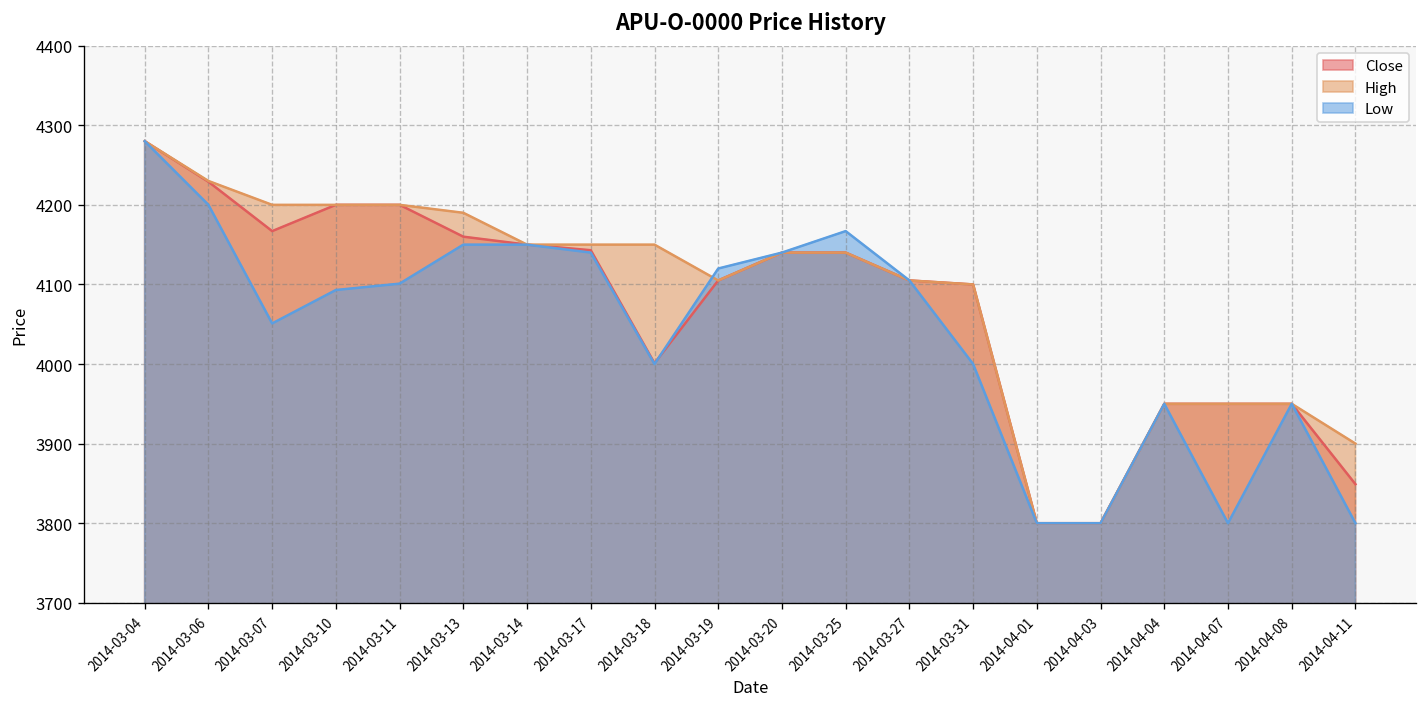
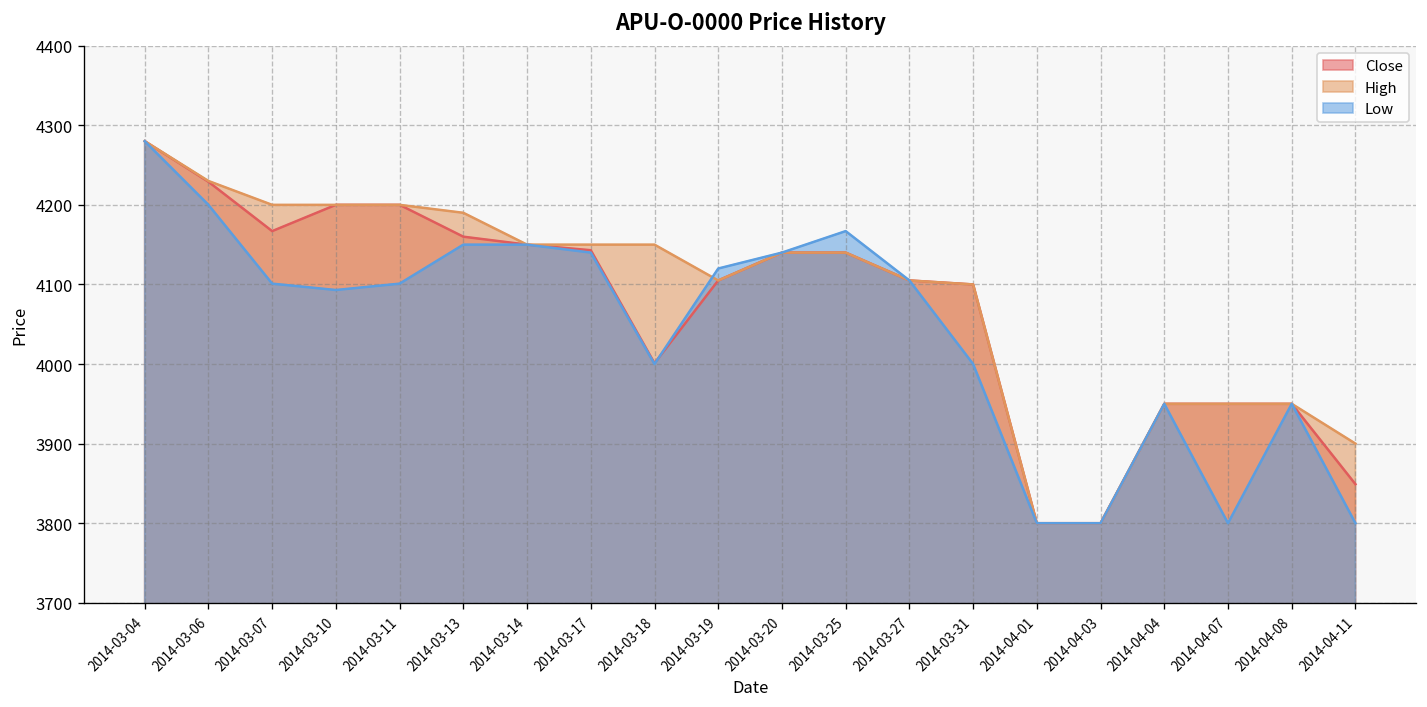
  {
    "Low": {
      "2014-03-06": 4200,
-     "2014-03-07": 4050,
+     "2014-03-07": 4100,
      "2014-03-10": 4090,
      "2014-03-11": 4100,
      "2014-03-13": 4150,
      "2014-03-19": 4120,
      "2014-03-25": 4170,
      "2014-03-31": 4000,
      "2014-04-07": 3800,
      "2014-04-11": 3800
    }
  }
